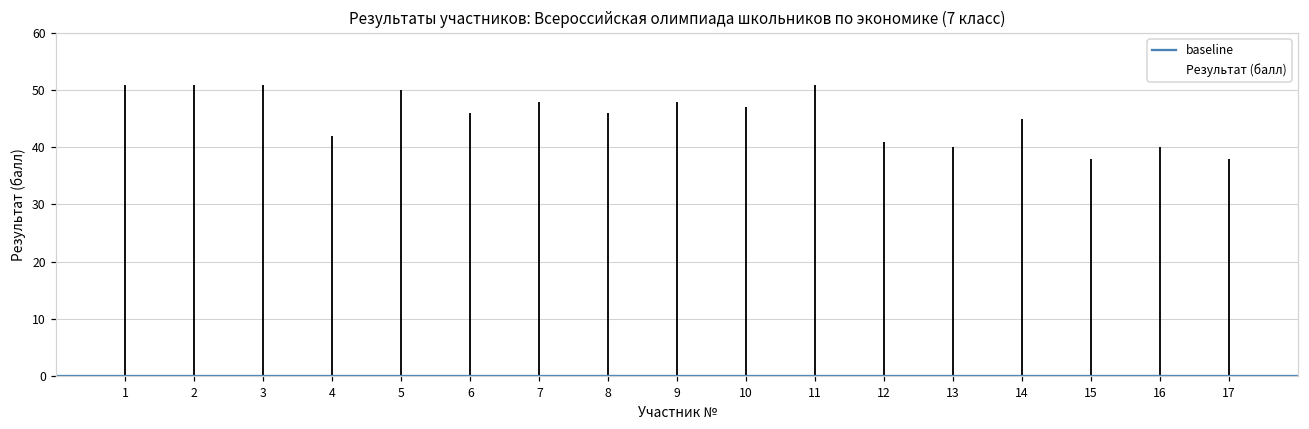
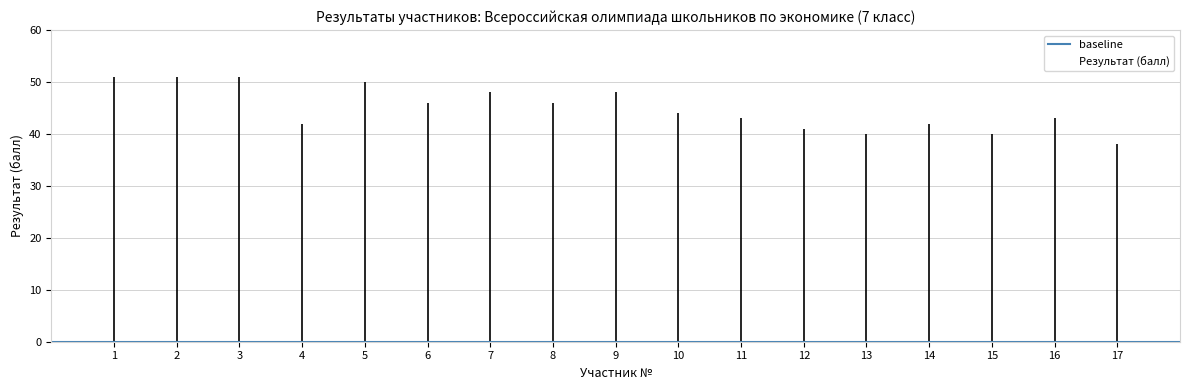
  {
    "1": 51,
    "2": 51,
    "3": 51,
    "4": 42,
    "5": 50,
    "6": 46,
    "7": 48,
    "8": 46,
    "9": 48,
-   "10": 47,
-   "11": 51,
+   "10": 44,
+   "11": 43,
    "12": 41,
    "13": 40,
-   "14": 45,
-   "15": 38,
-   "16": 40,
+   "14": 42,
+   "15": 40,
+   "16": 43,
    "17": 38
  }
